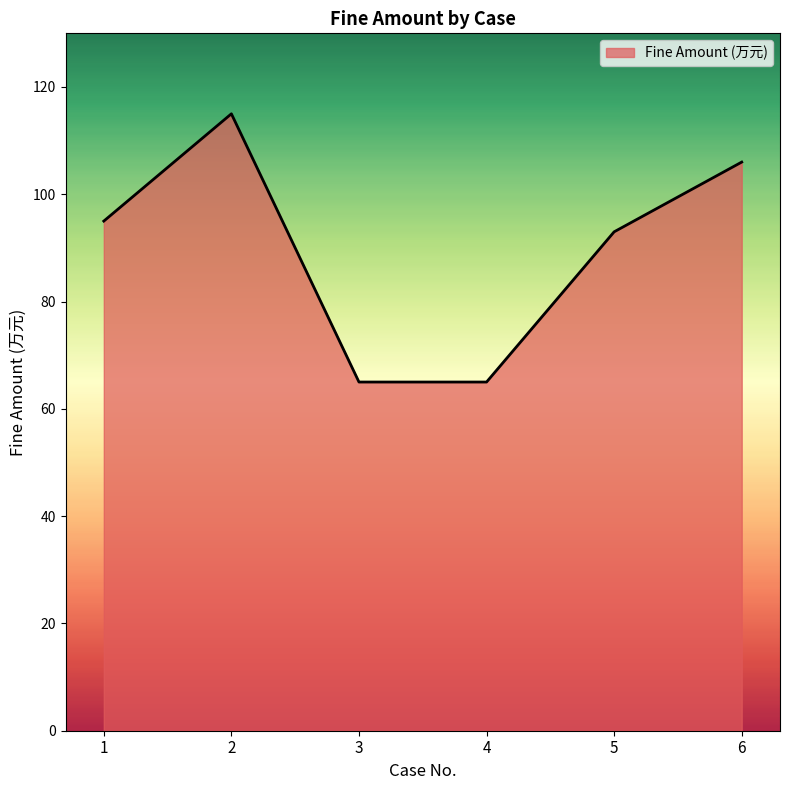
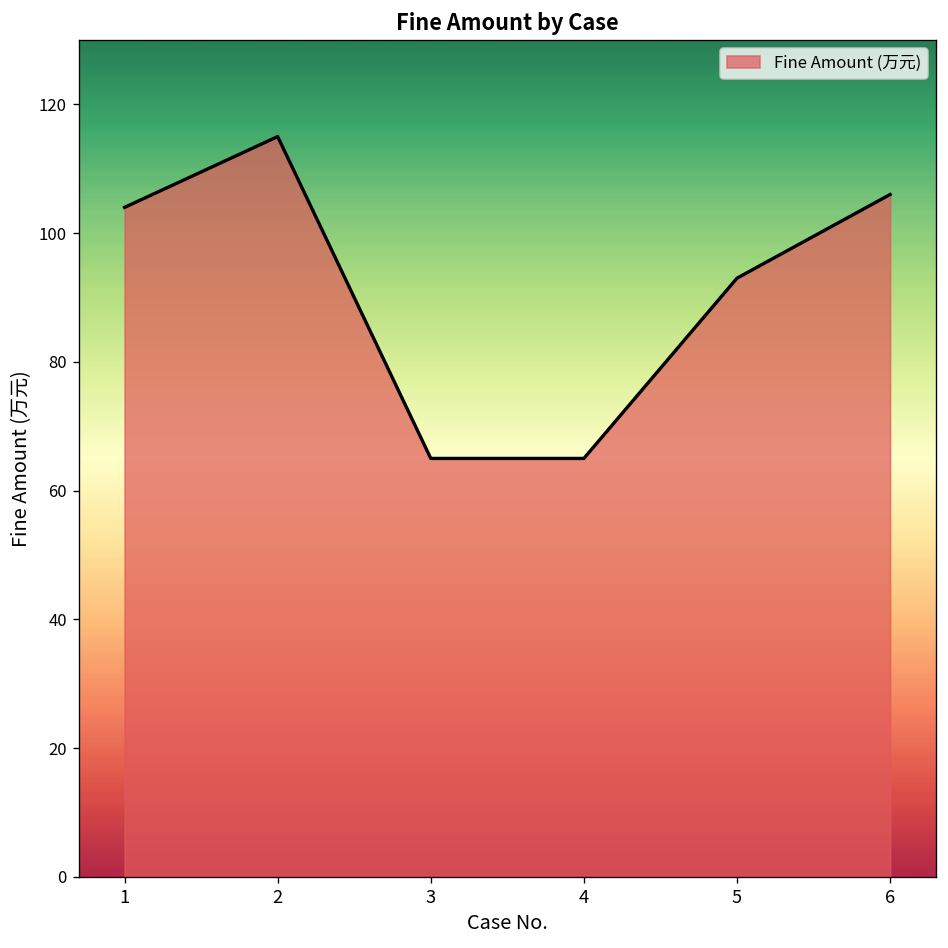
  {
-   "1": 95,
+   "1": 104,
    "2": 115,
    "3": 65,
    "4": 65,
    "5": 93,
    "6": 106
  }
